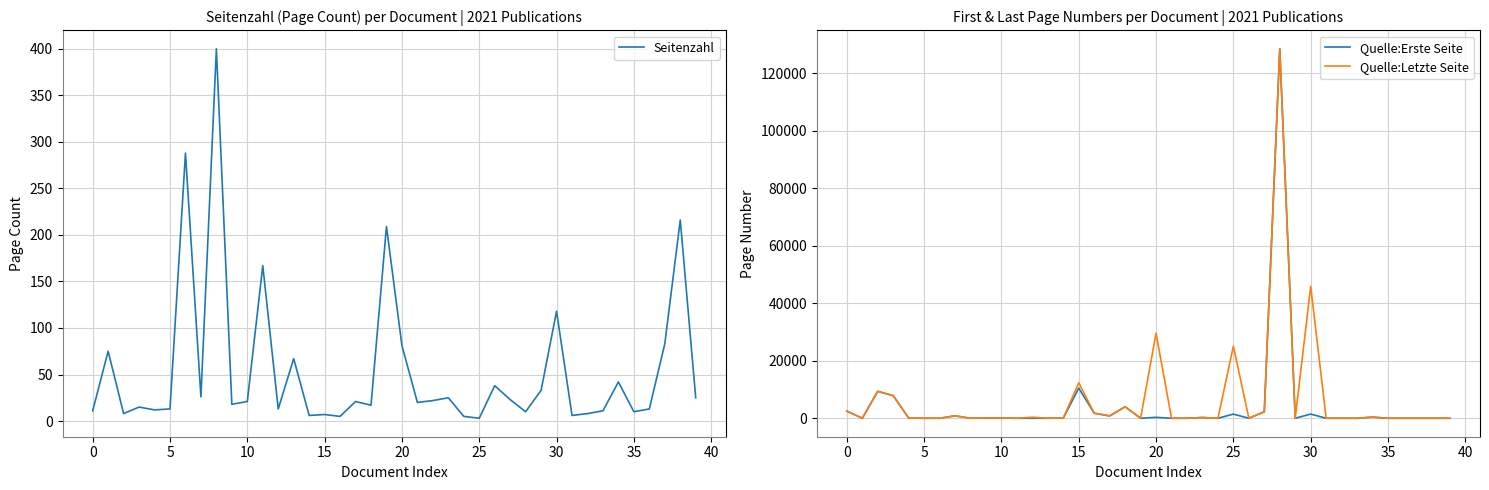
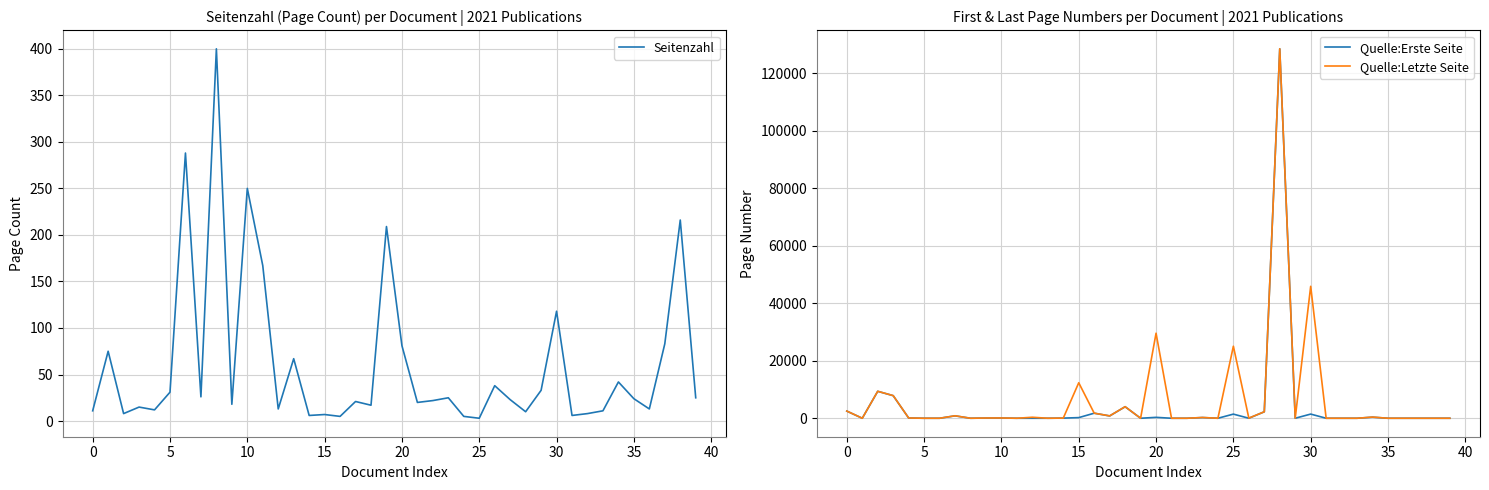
  {
    "Seitenzahl (Page Count) per Document | 2021 Publications": {
      "0": 10,
-     "5": 10,
-     "10": 20,
+     "5": 30,
+     "10": 250,
      "15": 10,
      "20": 80,
      "25": 0,
      "30": 120,
-     "35": 10
+     "35": 20
    },
    "First & Last Page Numbers per Document | 2021 Publications": {
      "Quelle:Erste Seite": {
-       "15": 10000,
+       "15": 0,
        "20": 0,
        "25": 1000,
        "30": 1000
      },
      "Quelle:Letzte Seite": {
        "15": 12000,
        "20": 30000,
        "25": 25000,
        "30": 46000
      }
    }
  }
